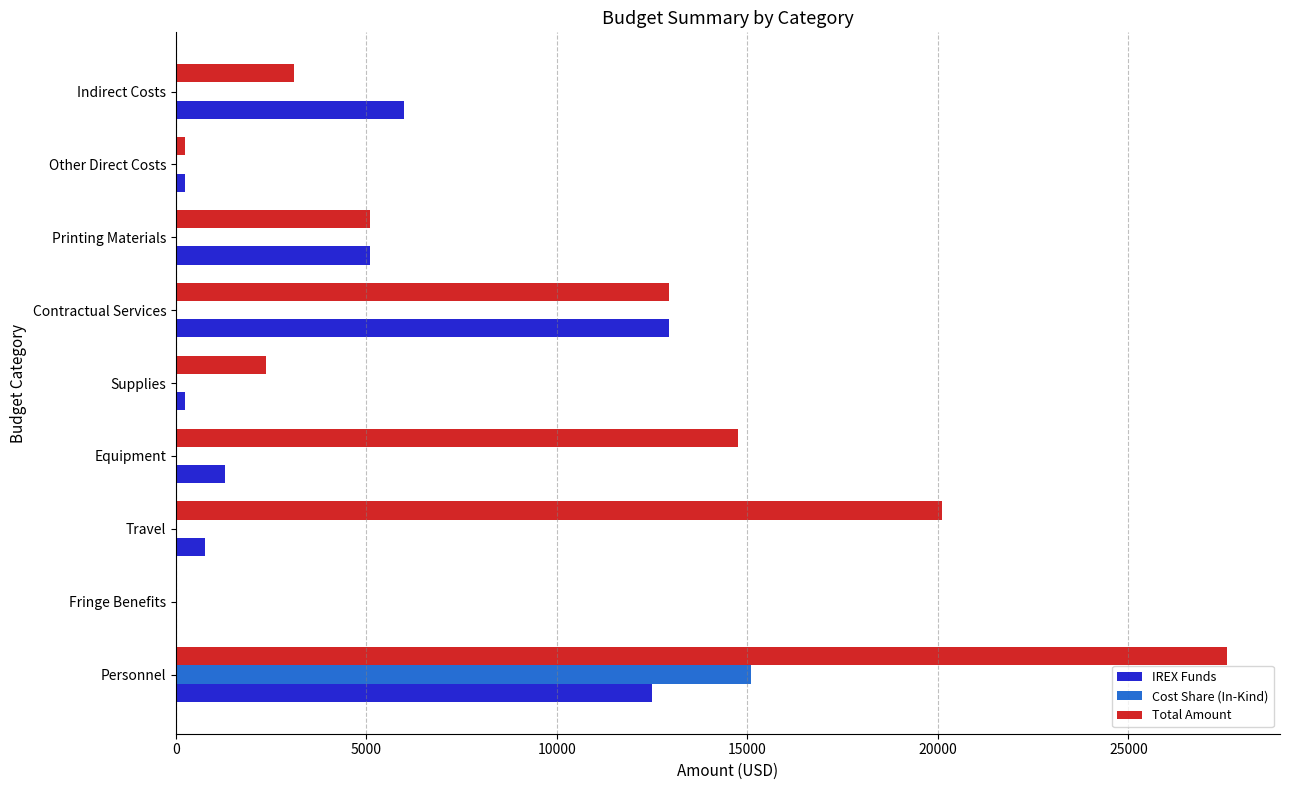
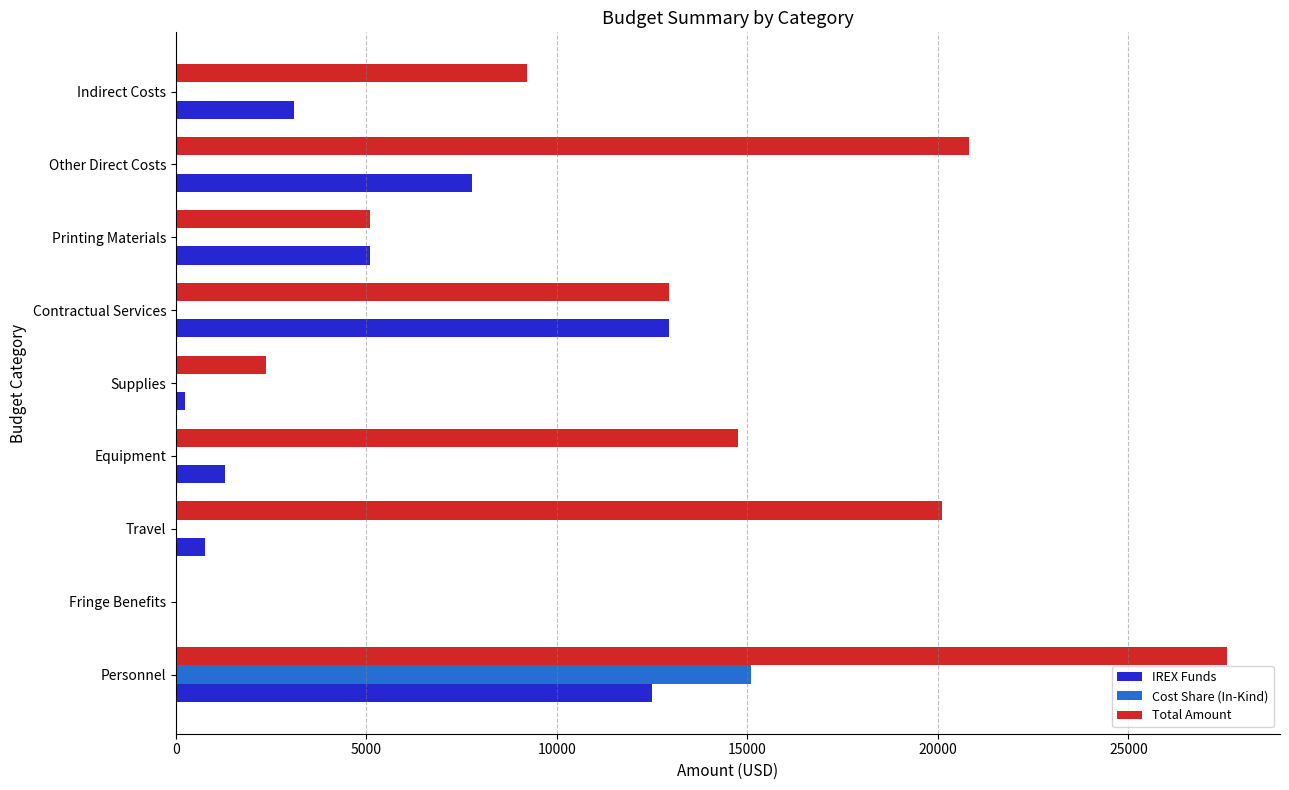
  {
    "IREX Funds": {
-     "Indirect Costs": 6000,
-     "Other Direct Costs": 300,
+     "Indirect Costs": 3100,
+     "Other Direct Costs": 7800,
      "Printing Materials": 5100,
      "Contractual Services": 13000,
      "Supplies": 300,
      "Equipment": 1300,
      "Travel": 800,
      "Fringe Benefits": 0,
      "Personnel": 12500
    },
    "Cost Share (In-Kind)": {
      "Indirect Costs": 0,
      "Other Direct Costs": 0,
      "Printing Materials": 0,
      "Contractual Services": 0,
      "Supplies": 0,
      "Equipment": 0,
      "Travel": 0,
      "Fringe Benefits": 0,
      "Personnel": 15100
    },
    "Total Amount": {
-     "Indirect Costs": 3100,
-     "Other Direct Costs": 300,
+     "Indirect Costs": 9200,
+     "Other Direct Costs": 20800,
      "Printing Materials": 5100,
      "Contractual Services": 13000,
      "Supplies": 2400,
      "Equipment": 14700,
      "Travel": 20100,
      "Fringe Benefits": 0,
      "Personnel": 27600
    }
  }
